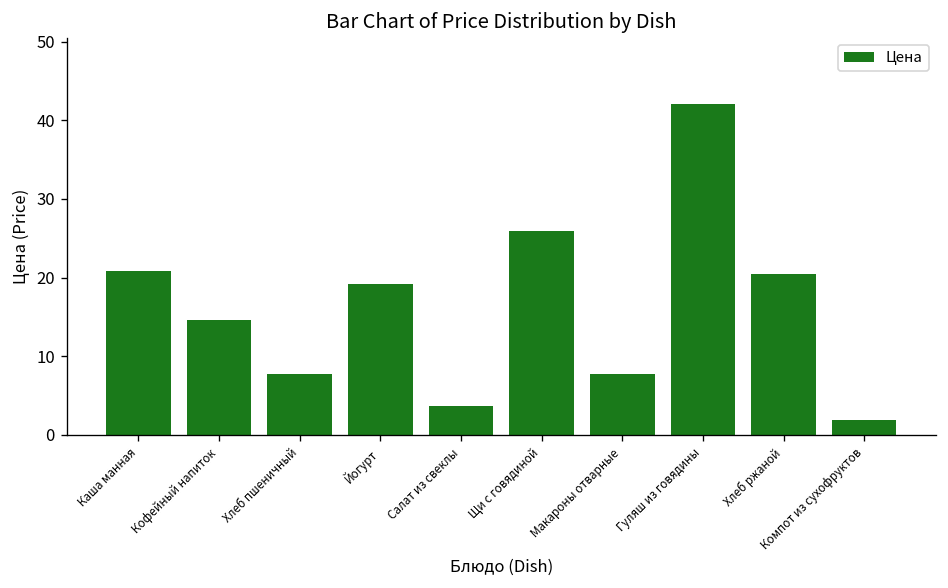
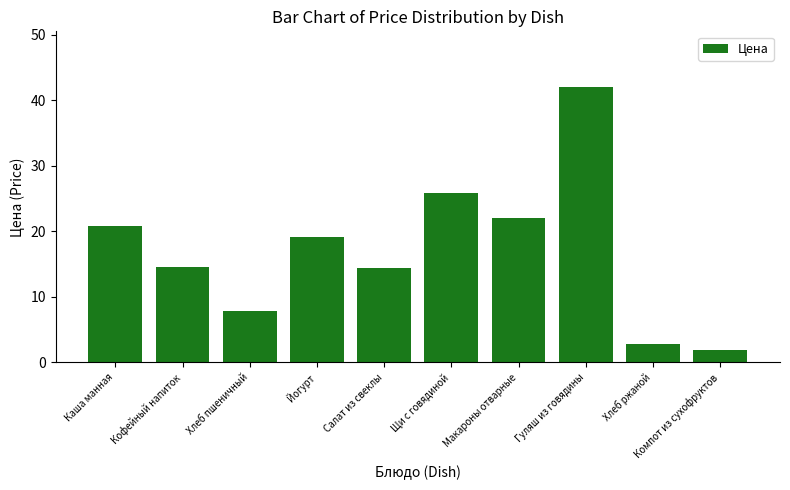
  {
    "Каша манная": 21,
    "Кофейный напиток": 15,
    "Хлеб пшеничный": 8,
    "Йогурт": 19,
-   "Салат из свеклы": 4,
+   "Салат из свеклы": 14,
    "Щи с говядиной": 26,
-   "Макароны отварные": 8,
+   "Макароны отварные": 22,
    "Гуляш из говядины": 42,
-   "Хлеб ржаной": 20,
+   "Хлеб ржаной": 3,
    "Компот из сухофруктов": 2
  }
